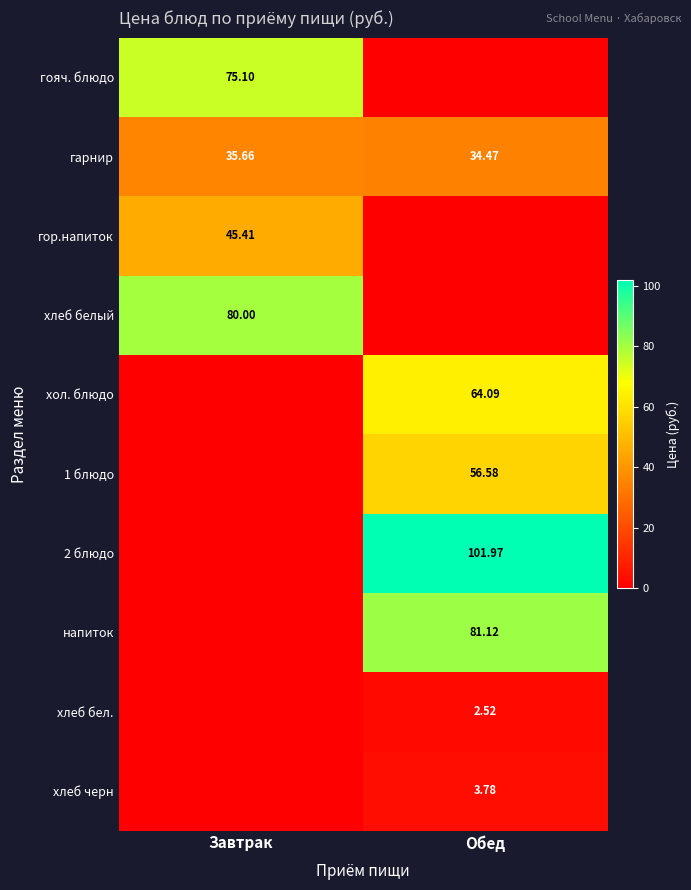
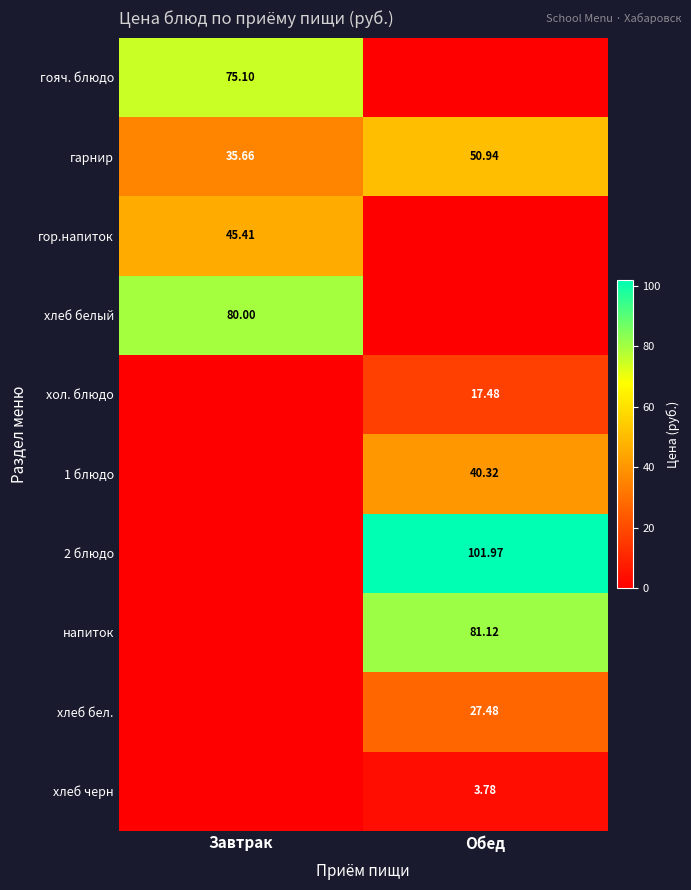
  {
    "гояч. блюдо": {
      "Завтрак": 75.10
    },
    "гарнир": {
      "Завтрак": 35.66,
-     "Обед": 34.47
+     "Обед": 50.94
    },
    "гор.напиток": {
      "Завтрак": 45.41
    },
    "хлеб белый": {
      "Завтрак": 80.00
    },
    "хол. блюдо": {
-     "Обед": 64.09
+     "Обед": 17.48
    },
    "1 блюдо": {
-     "Обед": 56.58
+     "Обед": 40.32
    },
    "2 блюдо": {
      "Обед": 101.97
    },
    "напиток": {
      "Обед": 81.12
    },
    "хлеб бел.": {
-     "Обед": 2.52
+     "Обед": 27.48
    },
    "хлеб черн": {
      "Обед": 3.78
    }
  }
